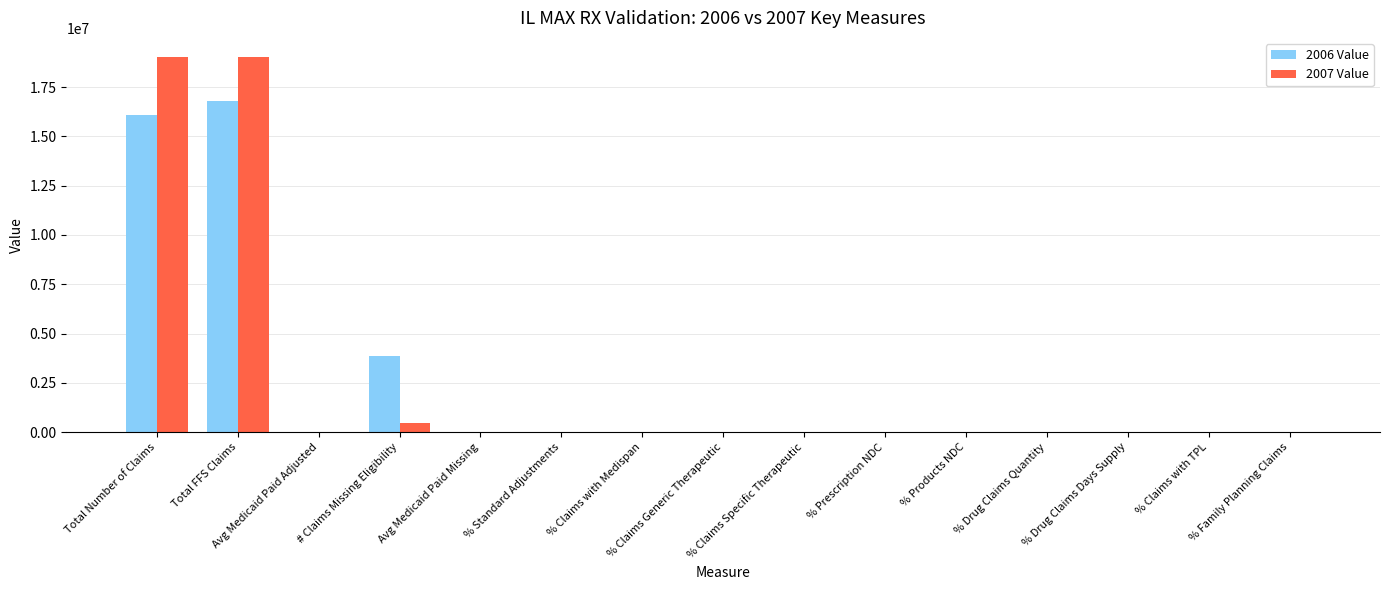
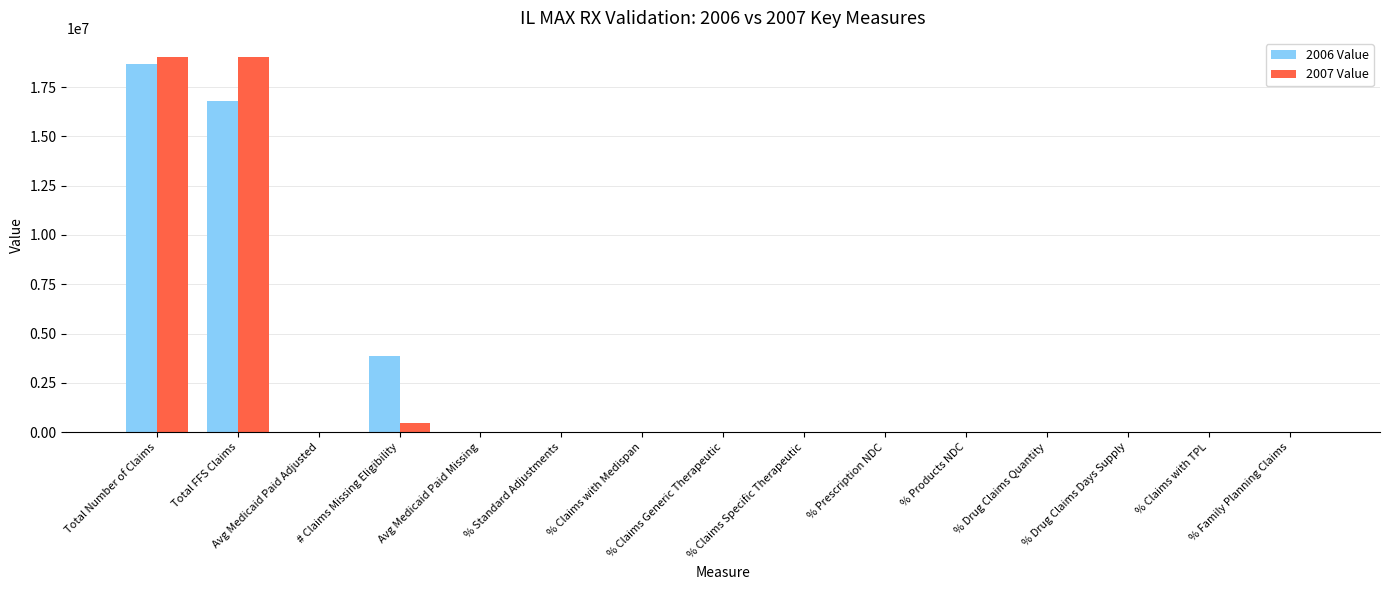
  {
    "2006 Value": {
-     "Total Number of Claims": 16100000,
+     "Total Number of Claims": 18700000,
      "Total FFS Claims": 16800000,
      "# Claims Missing Eligibility": 3900000
    },
    "2007 Value": {
      "Total Number of Claims": 19000000,
      "Total FFS Claims": 19000000,
      "# Claims Missing Eligibility": 500000
    }
  }
